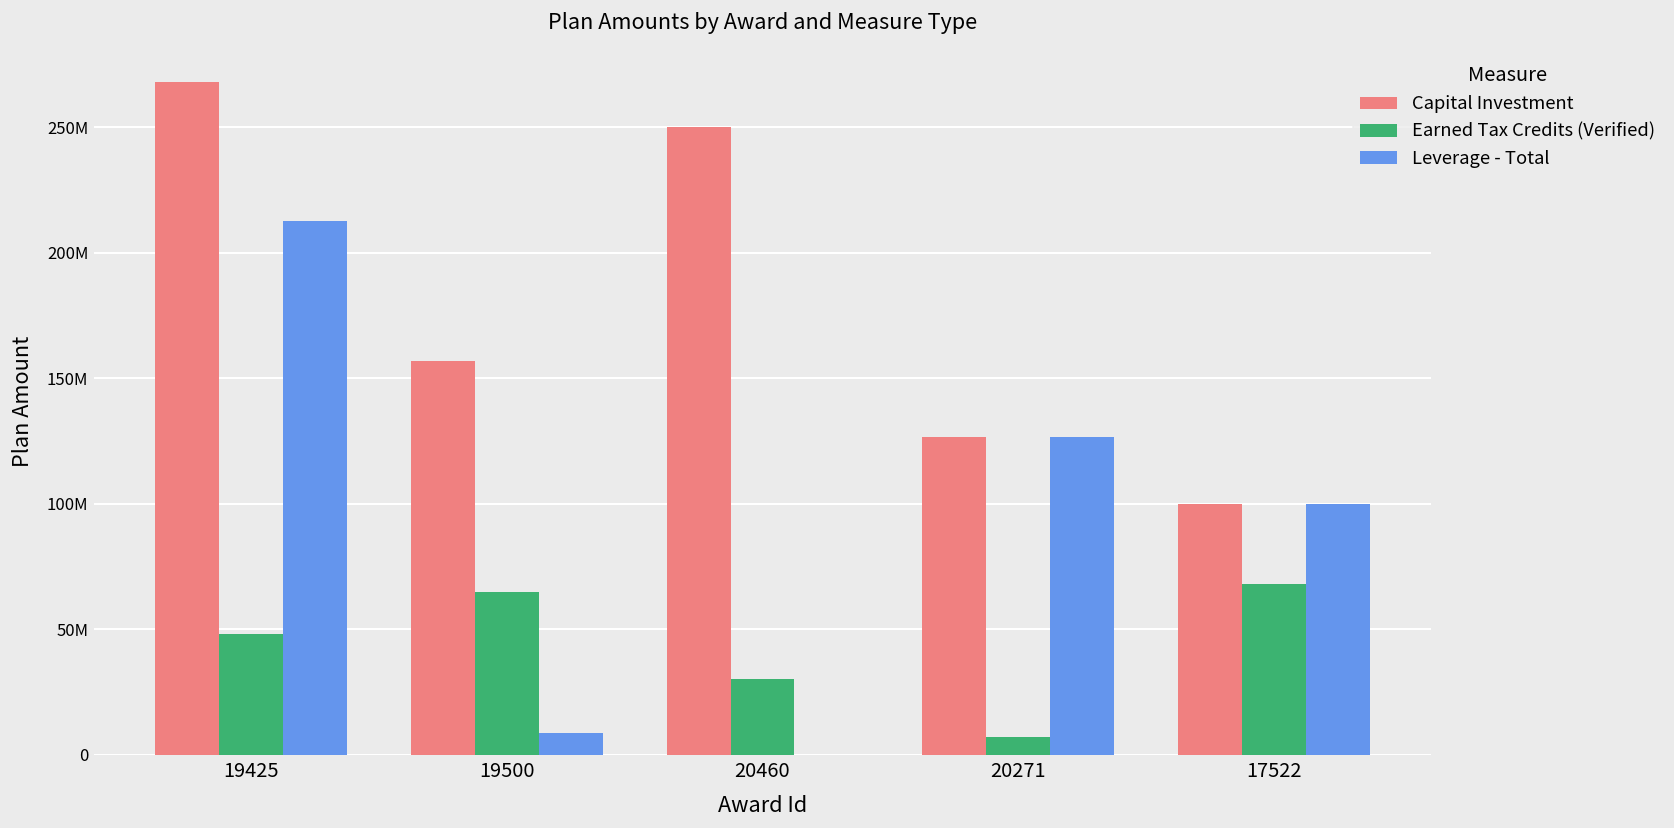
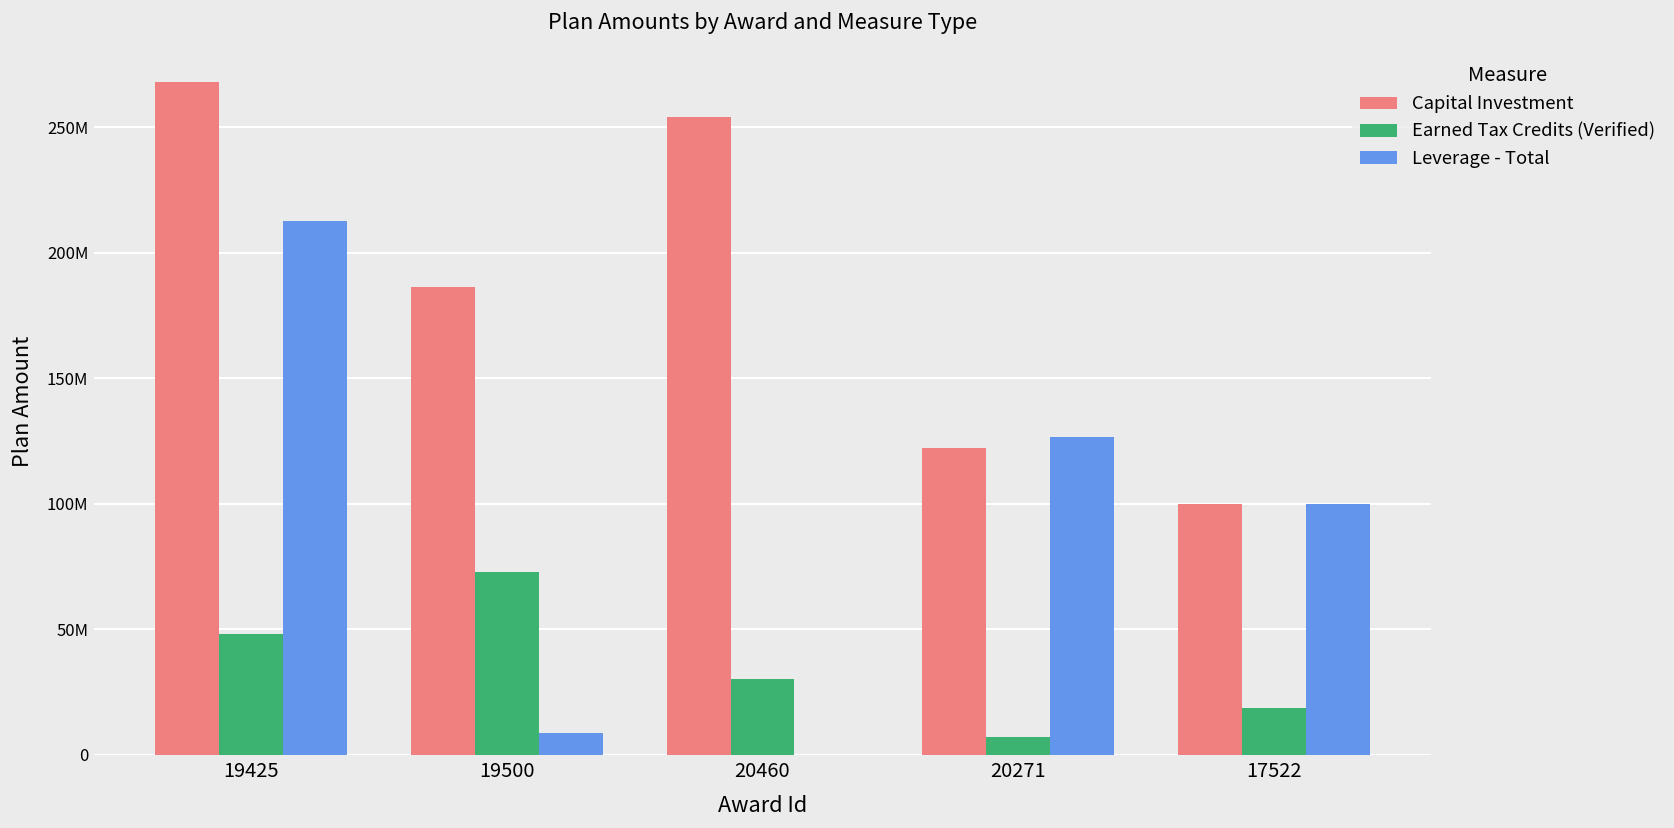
  {
    "Capital Investment": {
      "19425": 268000000,
-     "19500": 157000000,
-     "20460": 250000000,
-     "20271": 126000000,
+     "19500": 186000000,
+     "20460": 254000000,
+     "20271": 122000000,
      "17522": 100000000
    },
    "Earned Tax Credits (Verified)": {
      "19425": 48000000,
-     "19500": 65000000,
+     "19500": 73000000,
      "20460": 30000000,
      "20271": 7000000,
-     "17522": 68000000
+     "17522": 19000000
    },
    "Leverage - Total": {
      "19425": 213000000,
      "19500": 9000000,
      "20460": 0,
      "20271": 126000000,
      "17522": 100000000
    }
  }
